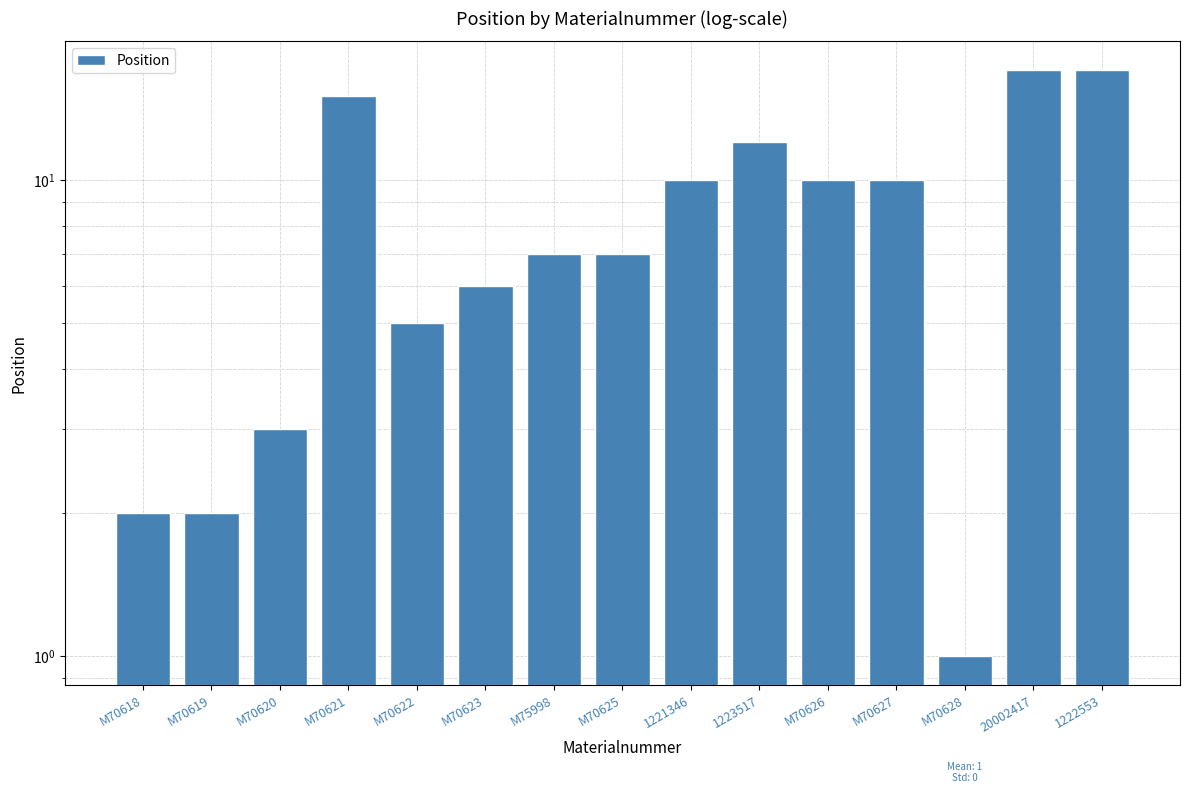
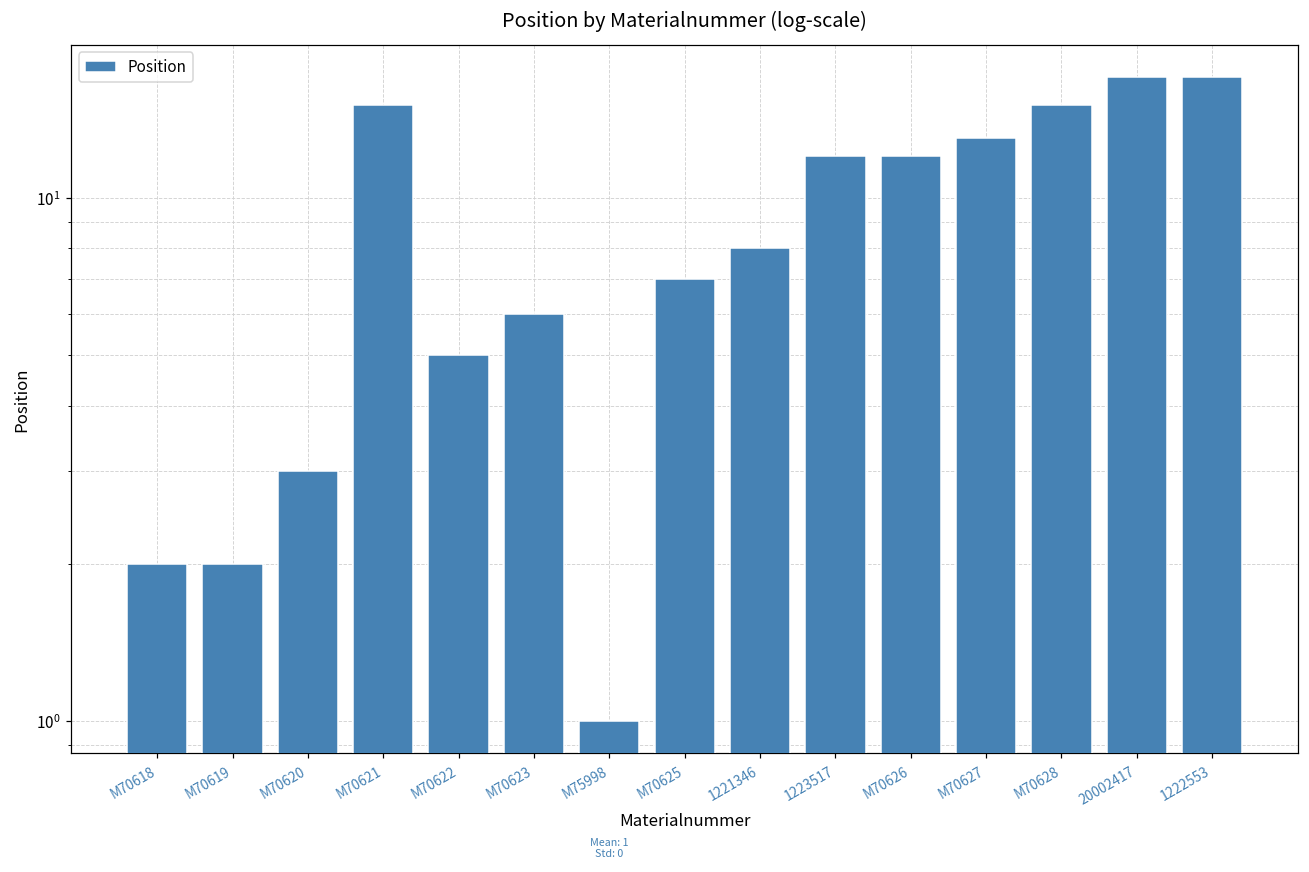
  {
    "M70618": 2,
    "M70619": 2,
    "M70620": 3,
    "M70621": 15,
    "M70622": 5,
    "M70623": 6,
-   "M75998": 7,
+   "M75998": 1,
    "M70625": 7,
-   "1221346": 10,
+   "1221346": 8,
    "1223517": 12,
-   "M70626": 10,
-   "M70627": 10,
-   "M70628": 1,
+   "M70626": 12,
+   "M70627": 13,
+   "M70628": 15,
    "20002417": 17,
    "1222553": 17
  }
